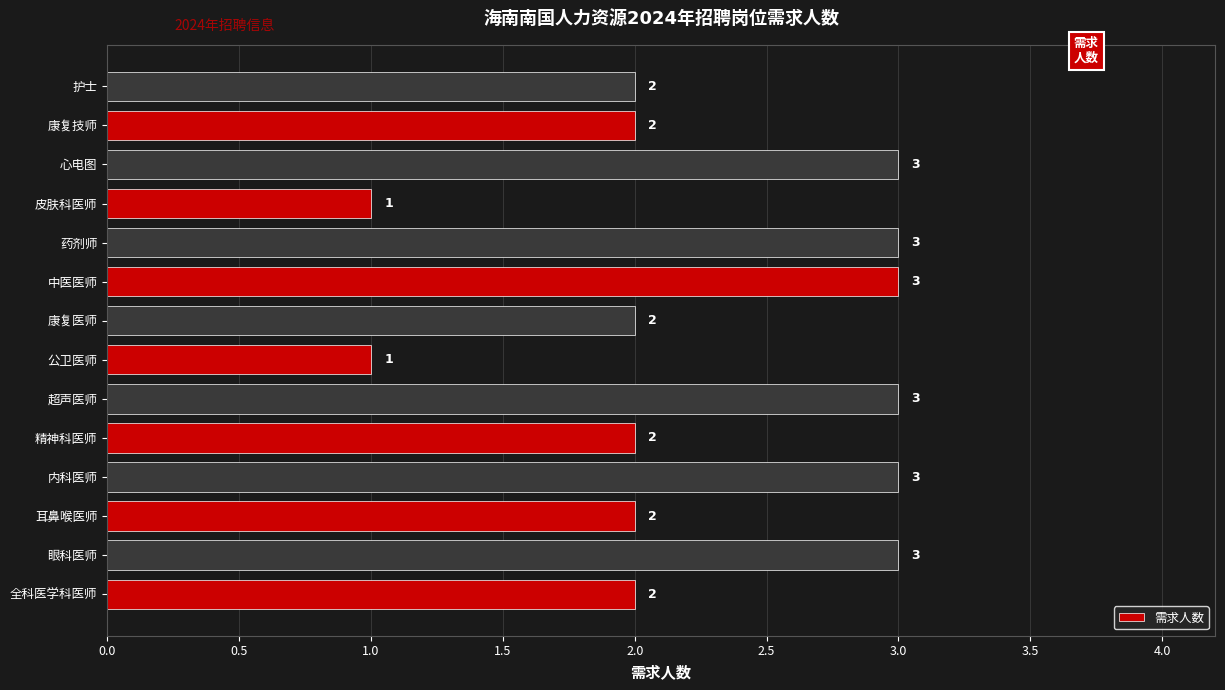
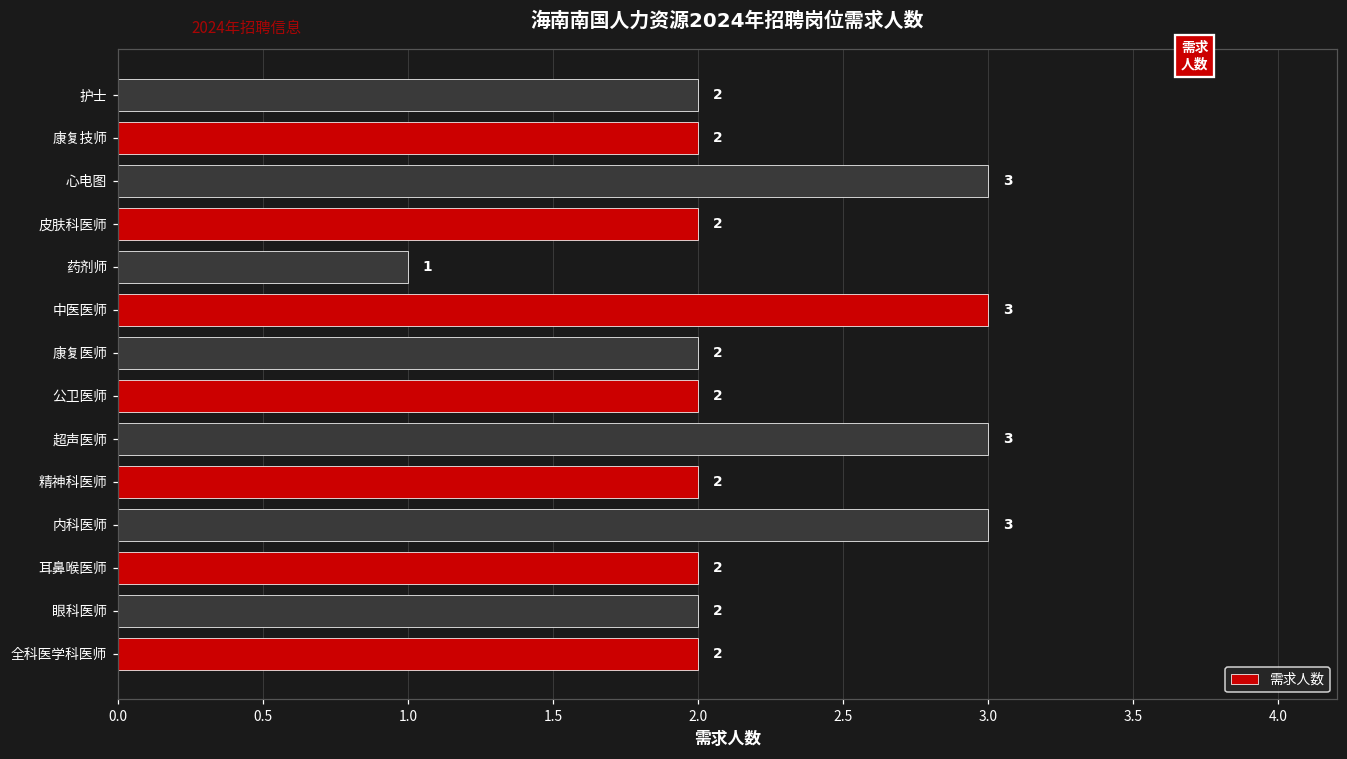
  {
    "护士": 2,
    "康复技师": 2,
    "心电图": 3,
-   "皮肤科医师": 1,
-   "药剂师": 3,
+   "皮肤科医师": 2,
+   "药剂师": 1,
    "中医医师": 3,
    "康复医师": 2,
-   "公卫医师": 1,
+   "公卫医师": 2,
    "超声医师": 3,
    "精神科医师": 2,
    "内科医师": 3,
    "耳鼻喉医师": 2,
-   "眼科医师": 3,
+   "眼科医师": 2,
    "全科医学科医师": 2
  }
